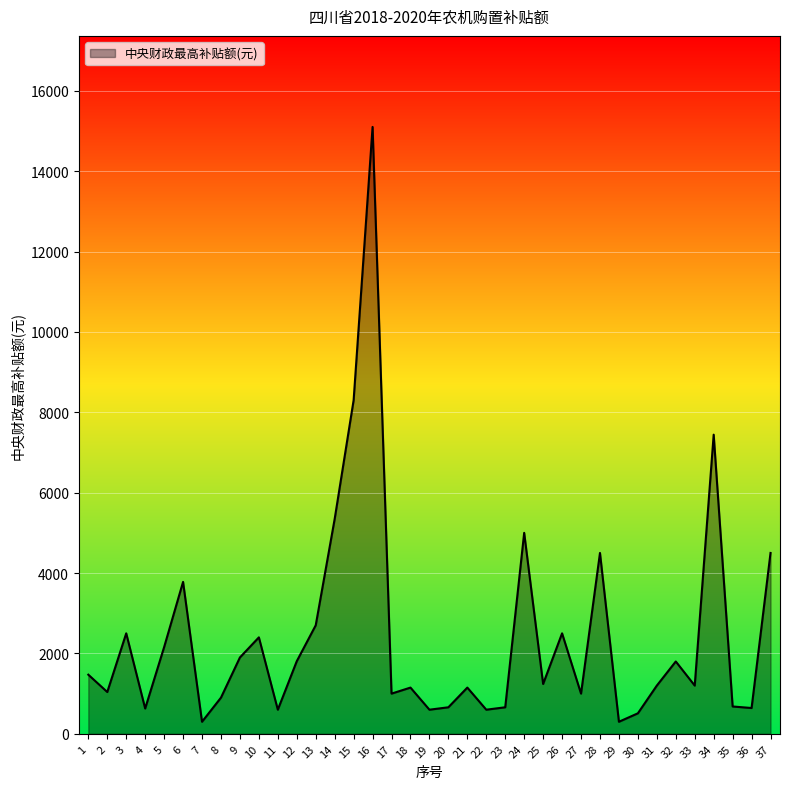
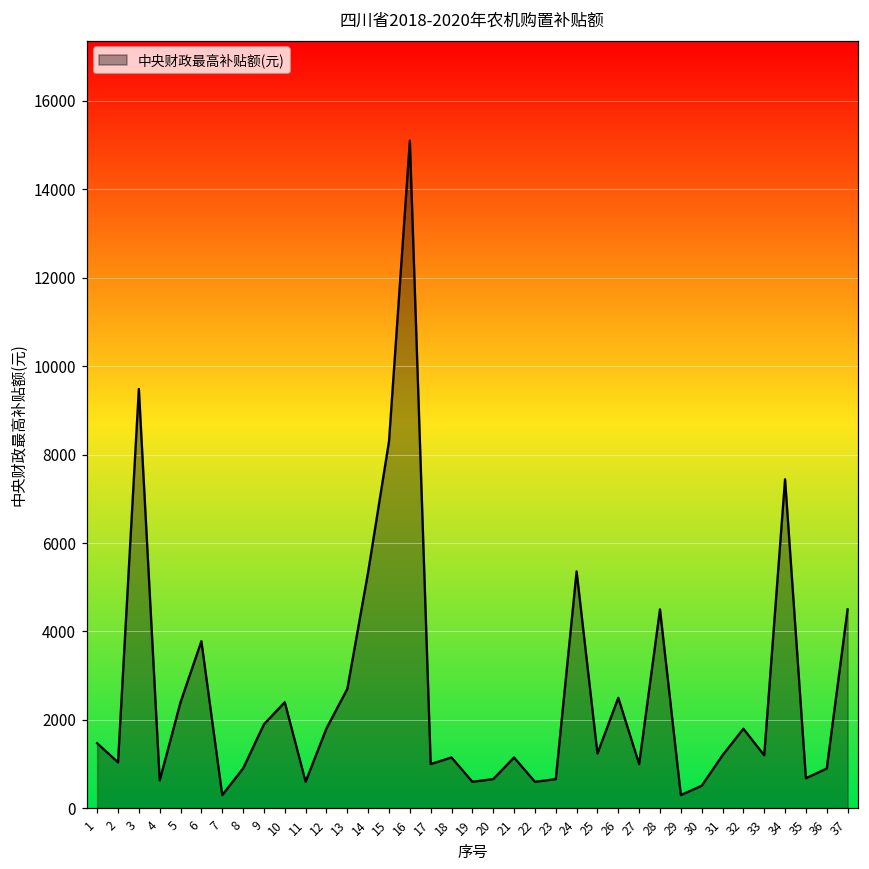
  {
    "1": 1500,
    "2": 1000,
-   "3": 2500,
+   "3": 9500,
    "4": 600,
-   "5": 2200,
+   "5": 2400,
    "6": 3800,
    "7": 300,
    "8": 900,
    "9": 1900,
    "10": 2400,
    "11": 600,
    "12": 1800,
    "13": 2700,
    "14": 5300,
    "15": 8300,
    "16": 15100,
    "17": 1000,
    "18": 1200,
    "19": 600,
    "20": 700,
    "21": 1200,
    "22": 600,
    "23": 700,
-   "24": 5000,
+   "24": 5400,
    "25": 1200,
    "26": 2500,
    "27": 1000,
    "28": 4500,
    "29": 300,
    "30": 500,
    "31": 1200,
    "32": 1800,
    "33": 1200,
    "34": 7400,
    "35": 700,
-   "36": 600,
+   "36": 900,
    "37": 4500
  }
